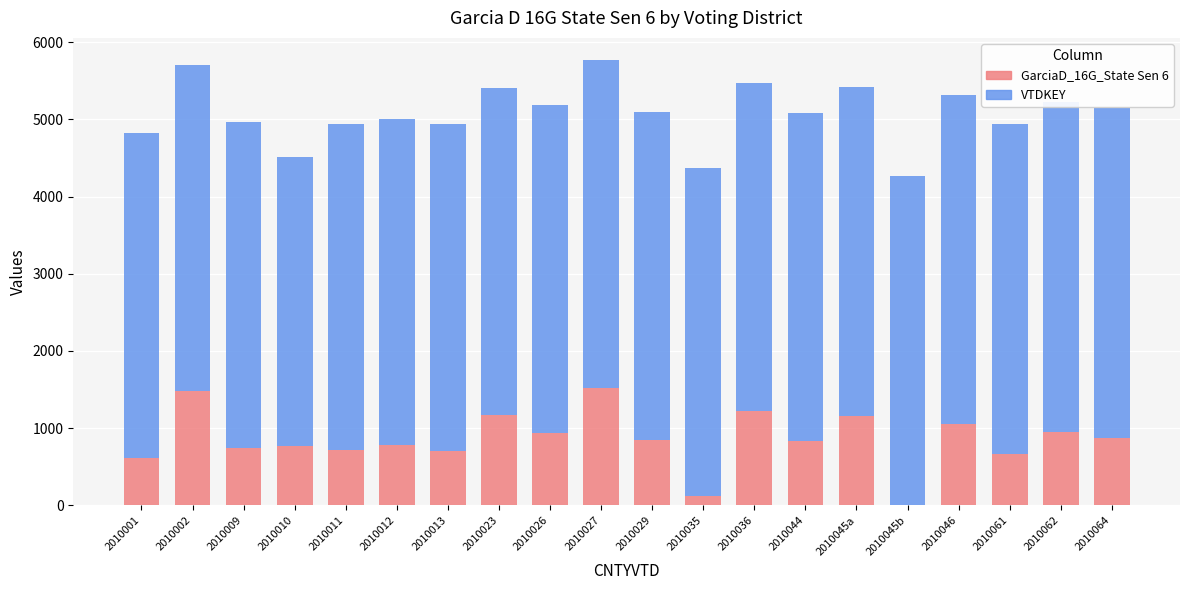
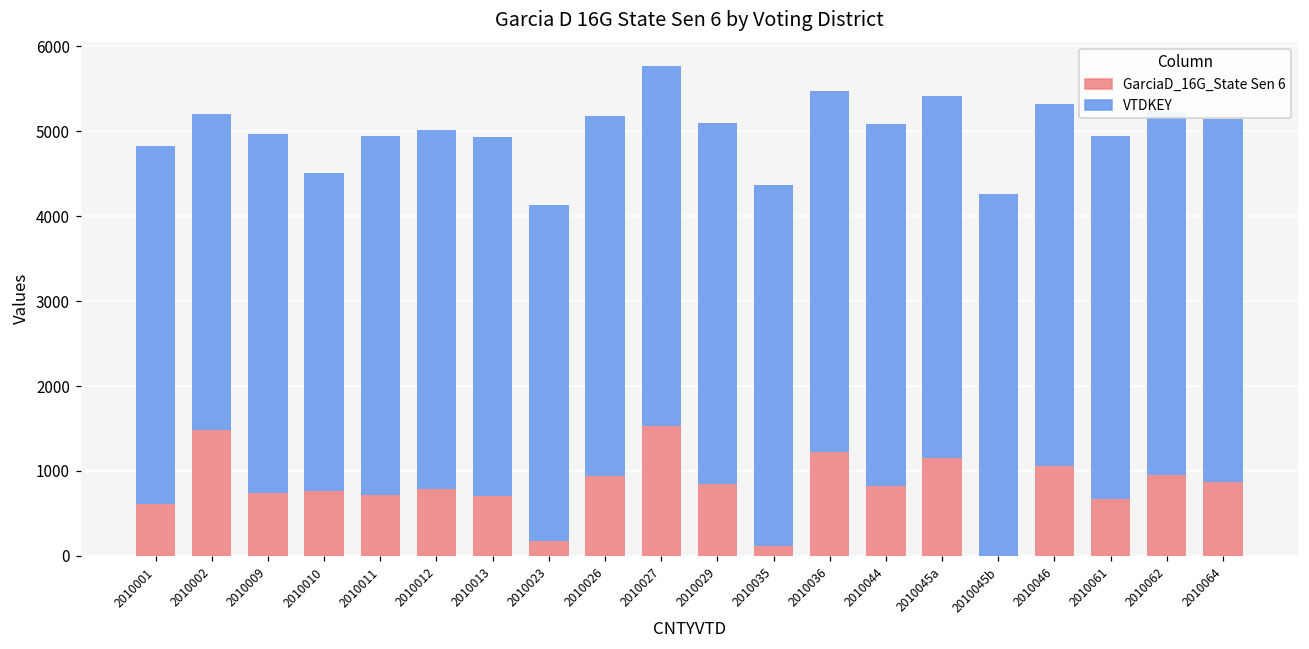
  {
    "GarciaD_16G_State Sen 6": {
      "2010001": 600,
      "2010002": 1500,
      "2010009": 700,
      "2010010": 800,
      "2010011": 700,
      "2010012": 800,
      "2010013": 700,
-     "2010023": 1200,
+     "2010023": 200,
      "2010026": 900,
      "2010027": 1500,
      "2010029": 800,
      "2010035": 100,
      "2010036": 1200,
      "2010044": 800,
      "2010045a": 1200,
      "2010045b": 0,
      "2010046": 1100,
      "2010061": 700,
      "2010062": 1000,
      "2010064": 900
    },
    "VTDKEY": {
      "2010001": 4200,
-     "2010002": 4200,
+     "2010002": 3700,
      "2010009": 4200,
      "2010010": 3700,
      "2010011": 4200,
      "2010012": 4200,
      "2010013": 4200,
-     "2010023": 4200,
+     "2010023": 4000,
      "2010026": 4200,
      "2010027": 4200,
      "2010029": 4200,
      "2010035": 4300,
      "2010036": 4300,
      "2010044": 4300,
      "2010045a": 4300,
      "2010045b": 4300,
      "2010046": 4300,
      "2010061": 4300,
      "2010064": 4300
    }
  }
